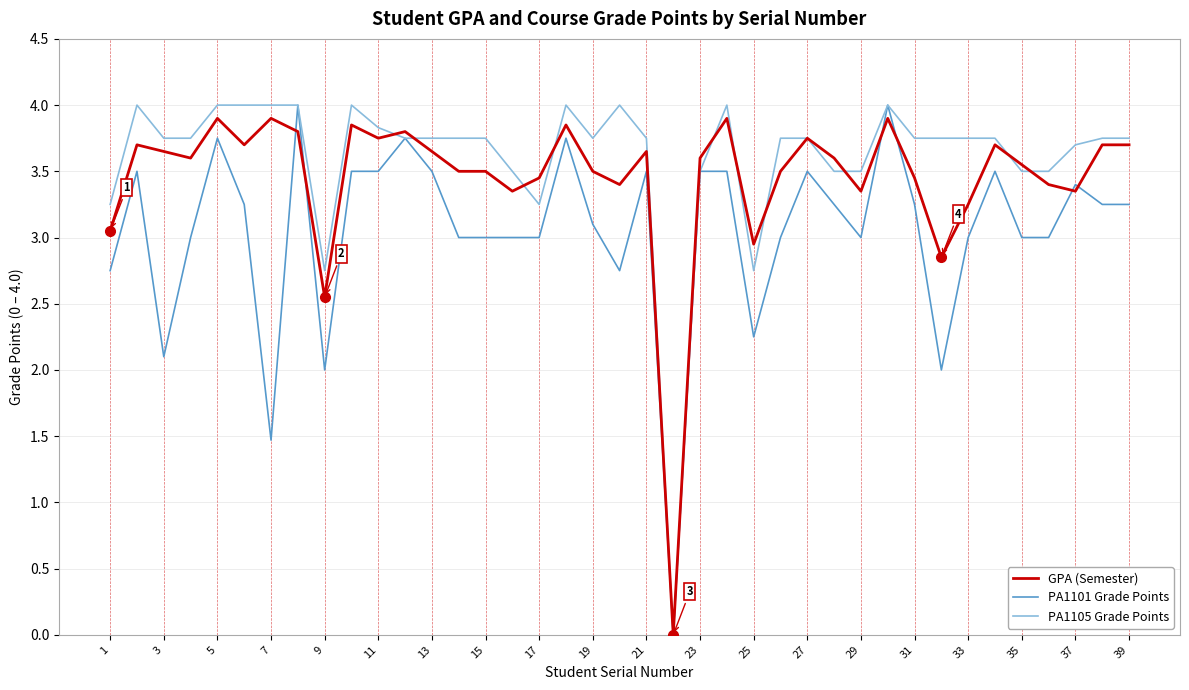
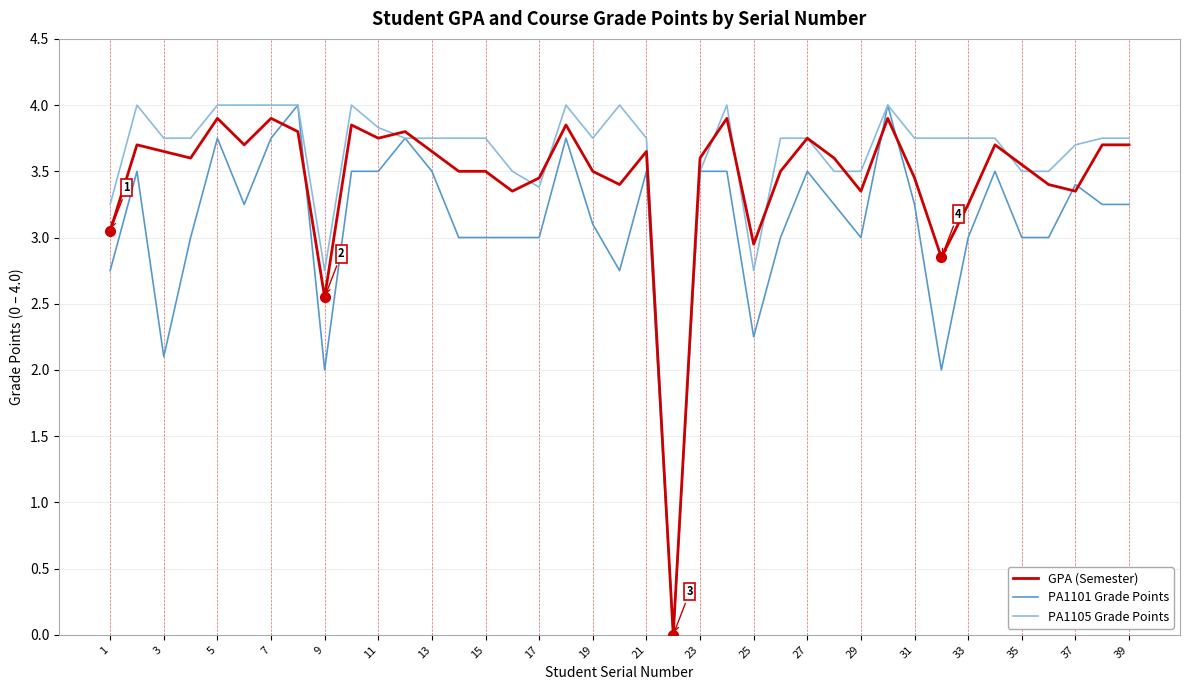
  {
    "PA1101 Grade Points": {
      "1": 2.75,
      "3": 2.10,
      "5": 3.75,
-     "7": 1.47,
+     "7": 3.75,
      "9": 2.00,
      "11": 3.50,
      "13": 3.50,
      "15": 3.00,
      "17": 3.00,
      "19": 3.10,
      "21": 3.50,
      "25": 2.25,
      "27": 3.50,
      "29": 3.00,
      "31": 3.25,
      "33": 3.00,
      "35": 3.00,
      "37": 3.40,
      "39": 3.25
    },
    "PA1105 Grade Points": {
      "3": 3.75,
      "5": 4.00,
      "7": 4.00,
      "11": 3.83,
      "13": 3.75,
      "15": 3.75,
-     "17": 3.25,
+     "17": 3.38,
      "19": 3.75,
      "21": 3.75,
      "25": 2.75,
      "29": 3.50,
      "31": 3.75,
      "33": 3.75,
      "35": 3.50,
      "37": 3.70,
      "39": 3.75
    }
  }
